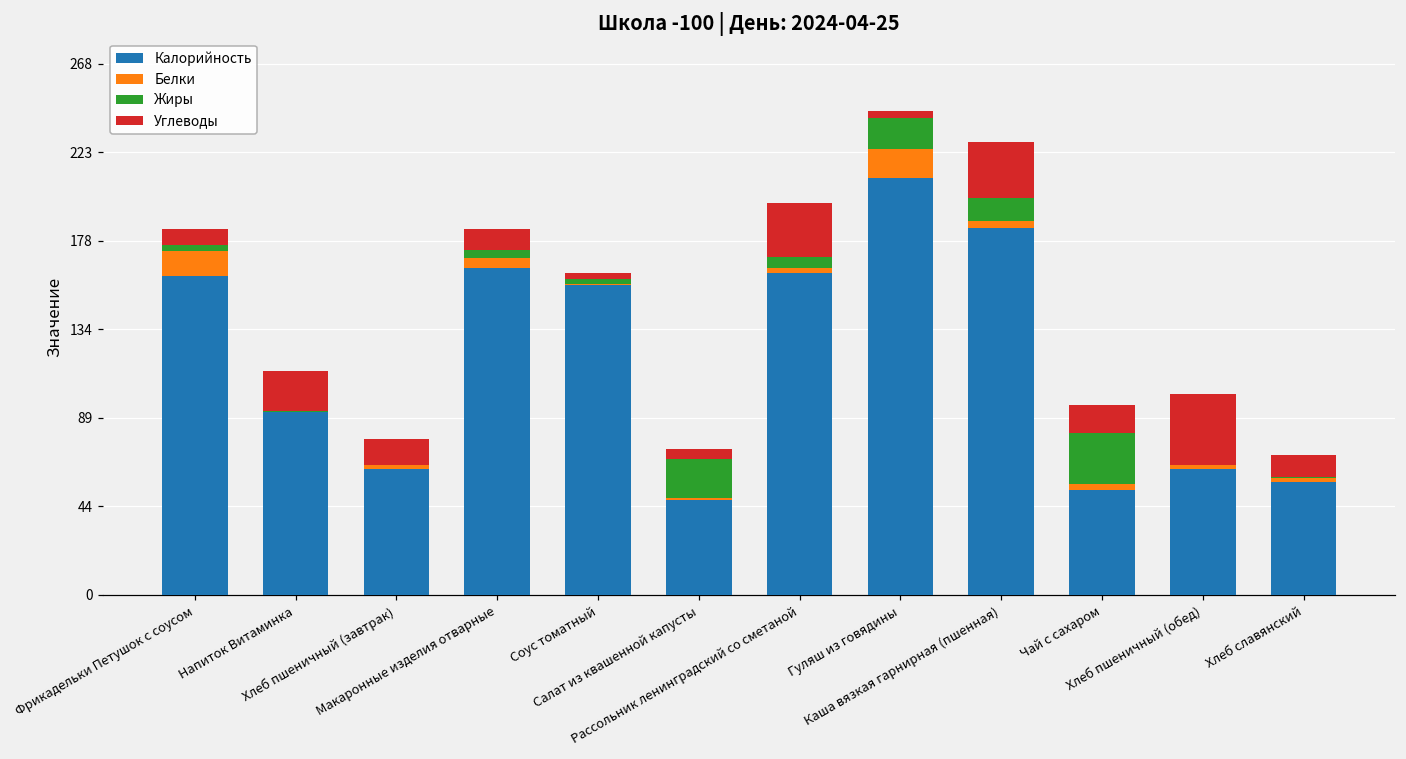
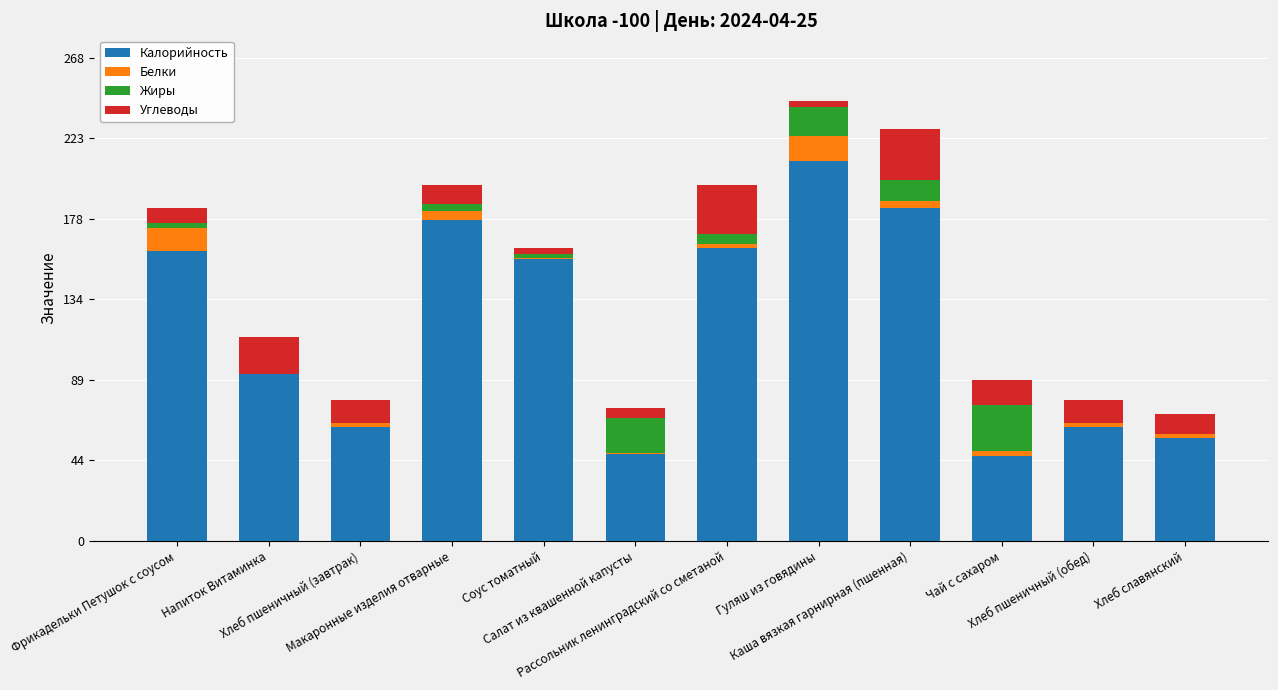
  {
    "Калорийность": {
      "Фрикадельки Петушок с соусом": 161,
      "Напиток Витаминка": 92,
      "Хлеб пшеничный (завтрак)": 63,
-     "Макаронные изделия отварные": 165,
+     "Макаронные изделия отварные": 178,
      "Соус томатный": 157,
      "Салат из квашенной капусты": 48,
      "Рассольник ленинградский со сметаной": 163,
      "Гуляш из говядины": 211,
      "Каша вязкая гарнирная (пшенная)": 185,
-     "Чай с сахаром": 53,
+     "Чай с сахаром": 47,
      "Хлеб пшеничный (обед)": 63,
      "Хлеб славянский": 57
    },
    "Белки": {
      "Фрикадельки Петушок с соусом": 12,
      "Хлеб пшеничный (завтрак)": 2,
      "Макаронные изделия отварные": 5,
      "Рассольник ленинградский со сметаной": 2,
      "Гуляш из говядины": 14,
      "Каша вязкая гарнирная (пшенная)": 4,
      "Чай с сахаром": 3,
      "Хлеб пшеничный (обед)": 2,
      "Хлеб славянский": 2
    },
    "Жиры": {
      "Фрикадельки Петушок с соусом": 3,
      "Макаронные изделия отварные": 4,
      "Соус томатный": 2,
      "Салат из квашенной капусты": 19,
      "Рассольник ленинградский со сметаной": 6,
      "Гуляш из говядины": 16,
      "Каша вязкая гарнирная (пшенная)": 11,
      "Чай с сахаром": 26
    },
    "Углеводы": {
      "Фрикадельки Петушок с соусом": 8,
      "Напиток Витаминка": 21,
      "Хлеб пшеничный (завтрак)": 13,
      "Макаронные изделия отварные": 11,
      "Соус томатный": 3,
      "Салат из квашенной капусты": 5,
      "Рассольник ленинградский со сметаной": 27,
      "Гуляш из говядины": 3,
      "Каша вязкая гарнирная (пшенная)": 29,
      "Чай с сахаром": 14,
-     "Хлеб пшеничный (обед)": 36,
+     "Хлеб пшеничный (обед)": 13,
      "Хлеб славянский": 11
    }
  }
